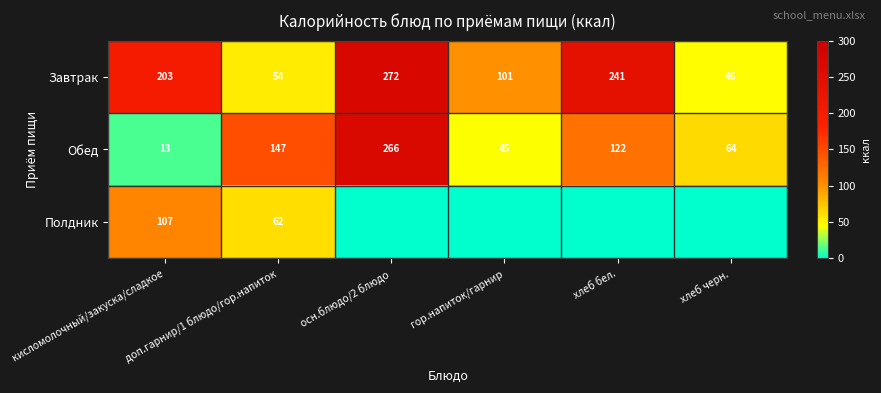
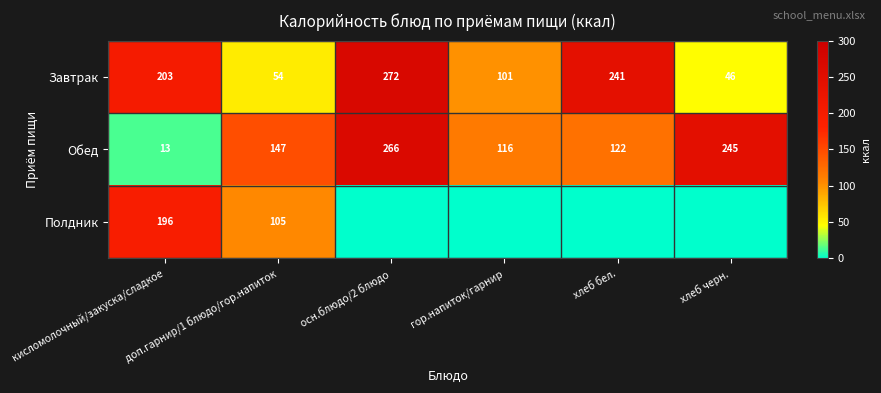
  {
    "Завтрак": {
      "кисломолочный/закуска/сладкое": 203,
      "доп.гарнир/1 блюдо/гор.напиток": 54,
      "осн.блюдо/2 блюдо": 272,
      "гор.напиток/гарнир": 101,
      "хлеб бел.": 241,
      "хлеб черн.": 46
    },
    "Обед": {
      "кисломолочный/закуска/сладкое": 13,
      "доп.гарнир/1 блюдо/гор.напиток": 147,
      "осн.блюдо/2 блюдо": 266,
-     "гор.напиток/гарнир": 45,
+     "гор.напиток/гарнир": 116,
      "хлеб бел.": 122,
-     "хлеб черн.": 64
+     "хлеб черн.": 245
    },
    "Полдник": {
-     "кисломолочный/закуска/сладкое": 107,
-     "доп.гарнир/1 блюдо/гор.напиток": 62
+     "кисломолочный/закуска/сладкое": 196,
+     "доп.гарнир/1 блюдо/гор.напиток": 105
    }
  }
